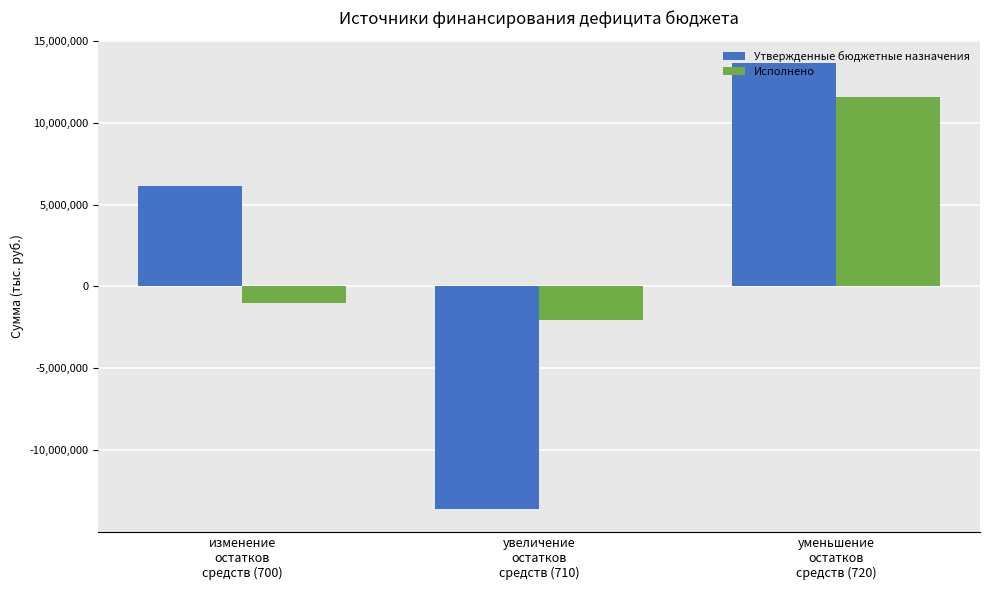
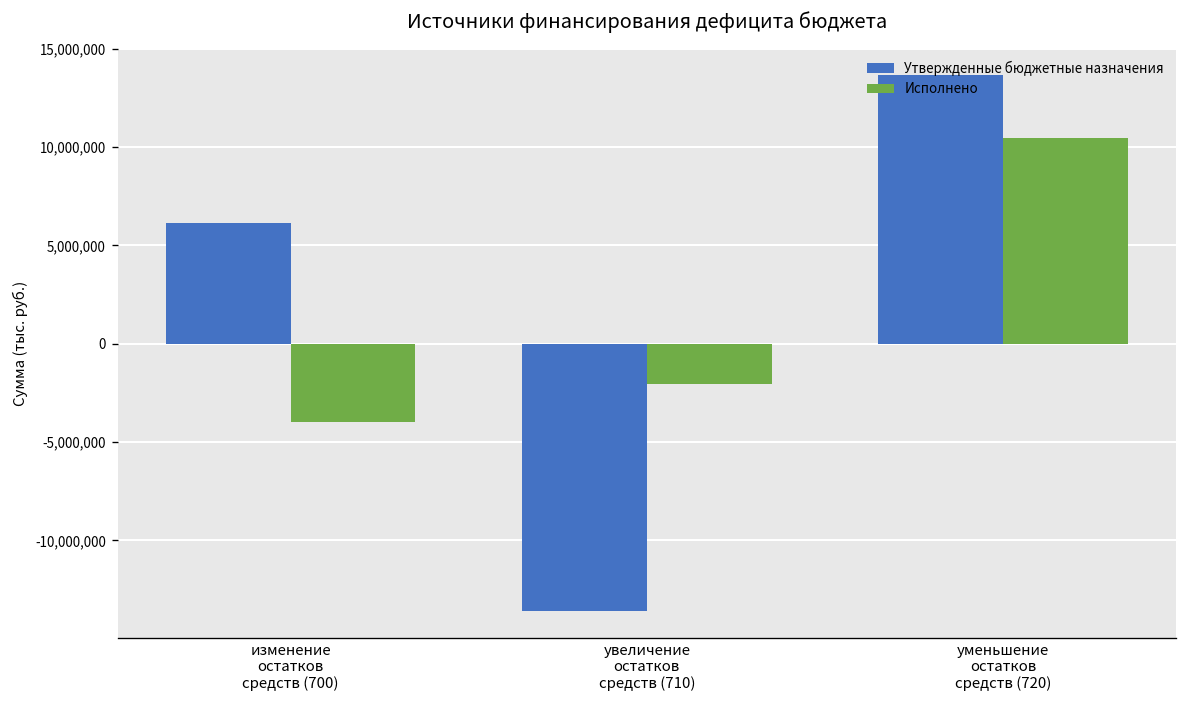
  {
    "Утвержденные бюджетные назначения": {
      "изменение остатков средств (700)": "6,100,000",
      "увеличение остатков средств (710)": "-13,600,000",
      "уменьшение остатков средств (720)": "13,600,000"
    },
    "Исполнено": {
-     "изменение остатков средств (700)": "-1,000,000",
+     "изменение остатков средств (700)": "-4,000,000",
      "увеличение остатков средств (710)": "-2,000,000",
-     "уменьшение остатков средств (720)": "11,500,000"
+     "уменьшение остатков средств (720)": "10,400,000"
    }
  }
